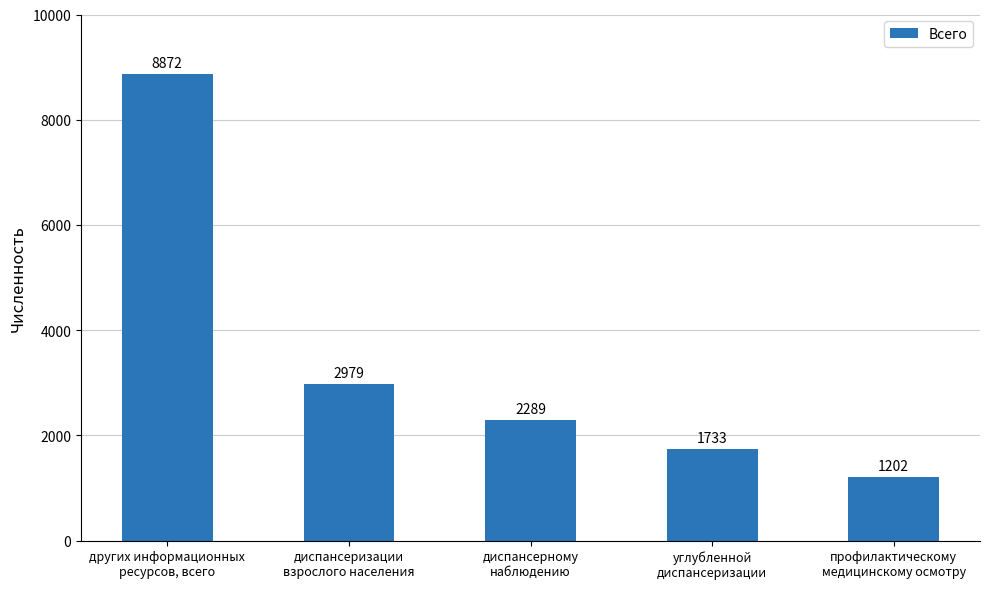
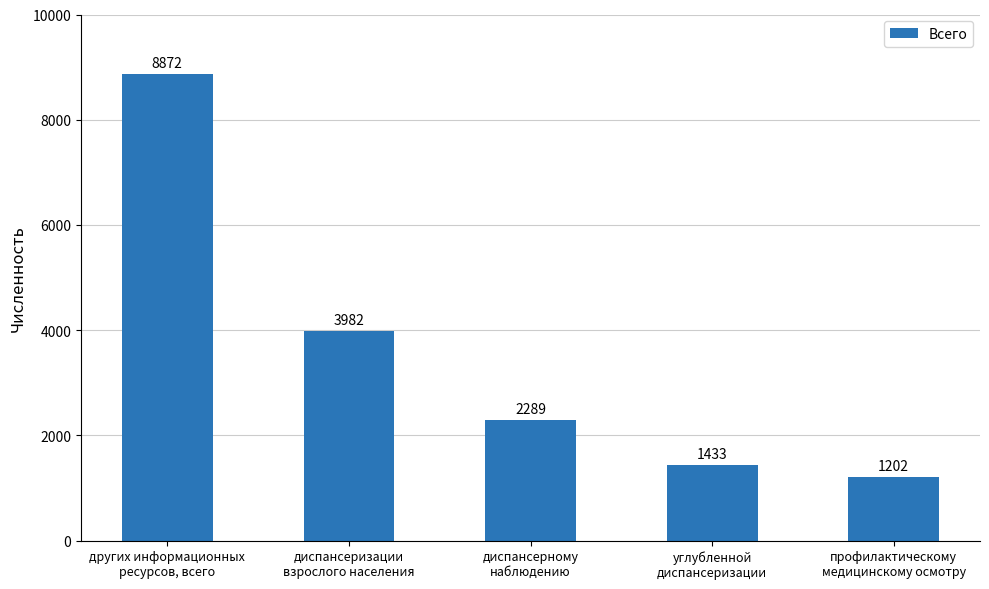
  {
    "других информационных ресурсов, всего": 8872,
-   "диспансеризации взрослого населения": 2979,
+   "диспансеризации взрослого населения": 3982,
    "диспансерному наблюдению": 2289,
-   "углубленной диспансеризации": 1733,
+   "углубленной диспансеризации": 1433,
    "профилактическому медицинскому осмотру": 1202
  }
